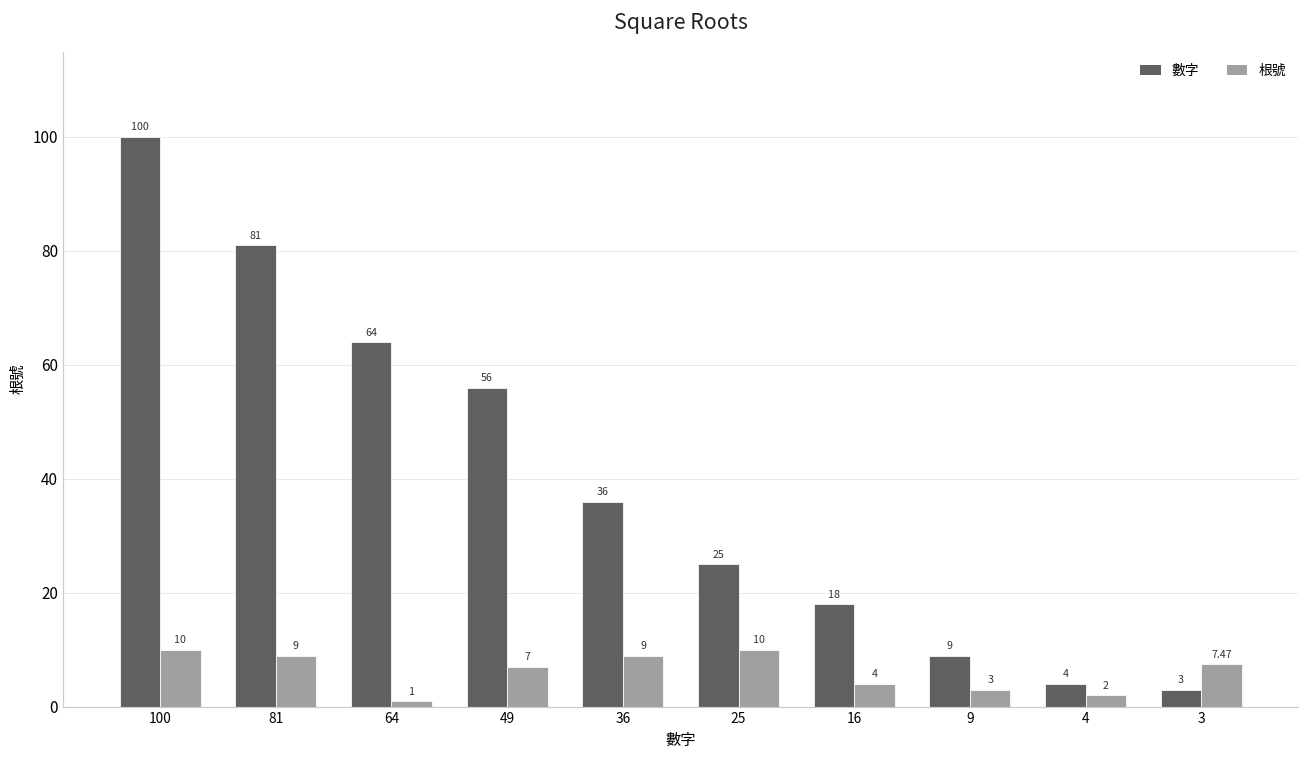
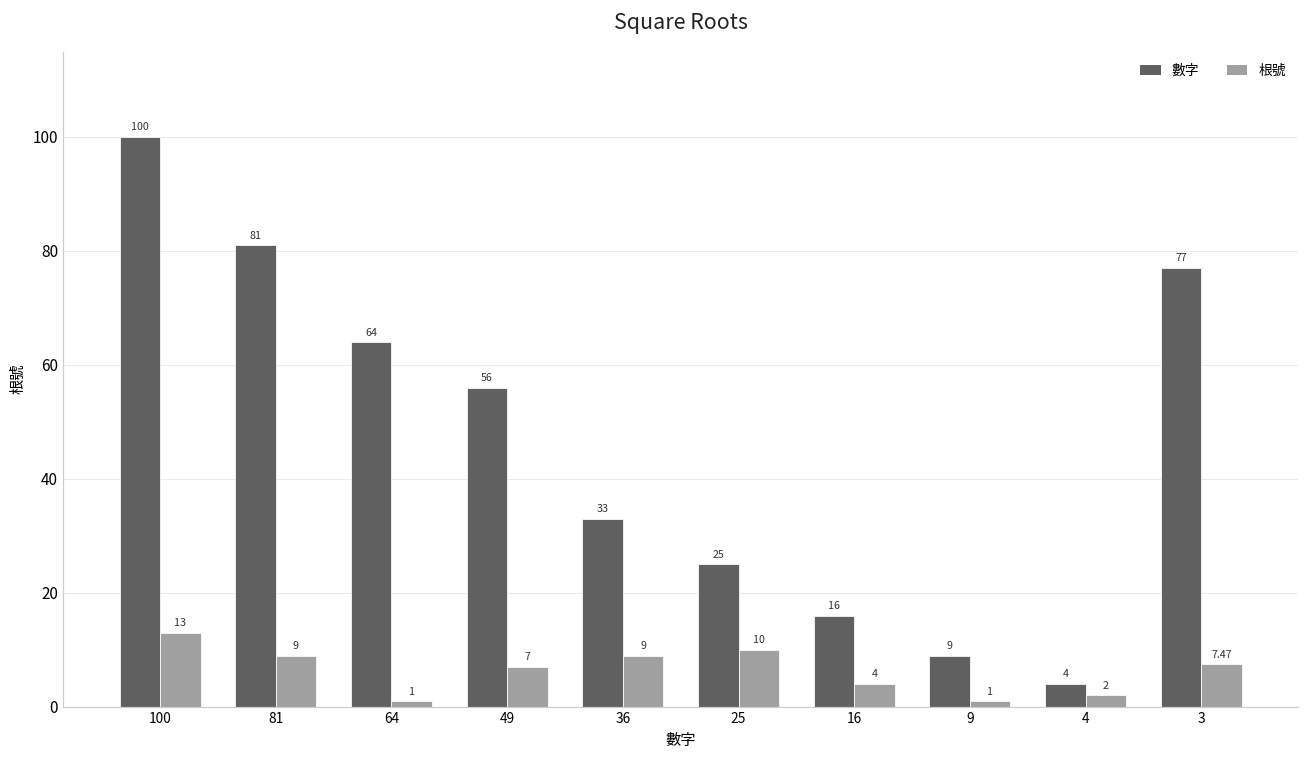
  {
    "數字": {
      "100": 100,
      "81": 81,
      "64": 64,
      "49": 56,
-     "36": 36,
+     "36": 33,
      "25": 25,
-     "16": 18,
+     "16": 16,
      "9": 9,
      "4": 4,
-     "3": 3
+     "3": 77
    },
    "根號": {
-     "100": 10,
+     "100": 13,
      "81": 9,
      "64": 1,
      "49": 7,
      "36": 9,
      "25": 10,
      "16": 4,
-     "9": 3,
+     "9": 1,
      "4": 2,
      "3": 7.47
    }
  }
